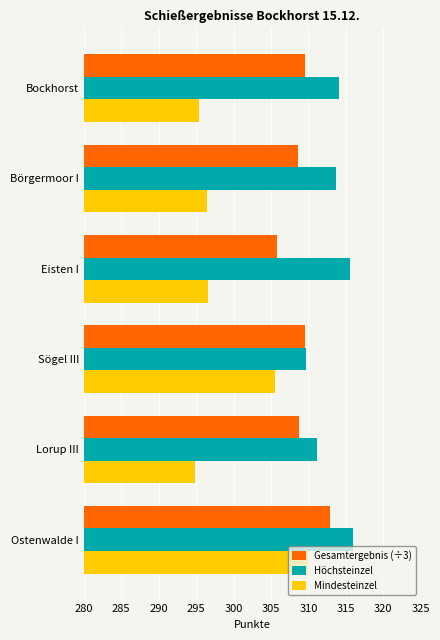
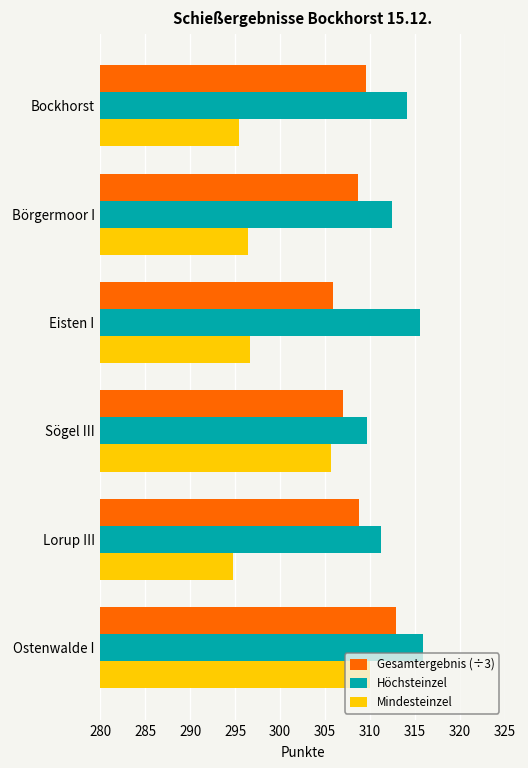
  {
    "Gesamtergebnis (÷3)": {
      "Bockhorst": 310,
      "Börgermoor I": 309,
      "Eisten I": 306,
-     "Sögel III": 310,
+     "Sögel III": 307,
      "Lorup III": 309,
      "Ostenwalde I": 313
    },
    "Höchsteinzel": {
      "Bockhorst": 314,
-     "Börgermoor I": 314,
+     "Börgermoor I": 312,
      "Eisten I": 316,
      "Sögel III": 310,
      "Lorup III": 311,
      "Ostenwalde I": 316
    },
    "Mindesteinzel": {
      "Bockhorst": 295,
      "Börgermoor I": 296,
      "Eisten I": 297,
      "Sögel III": 306,
      "Lorup III": 295
    }
  }
